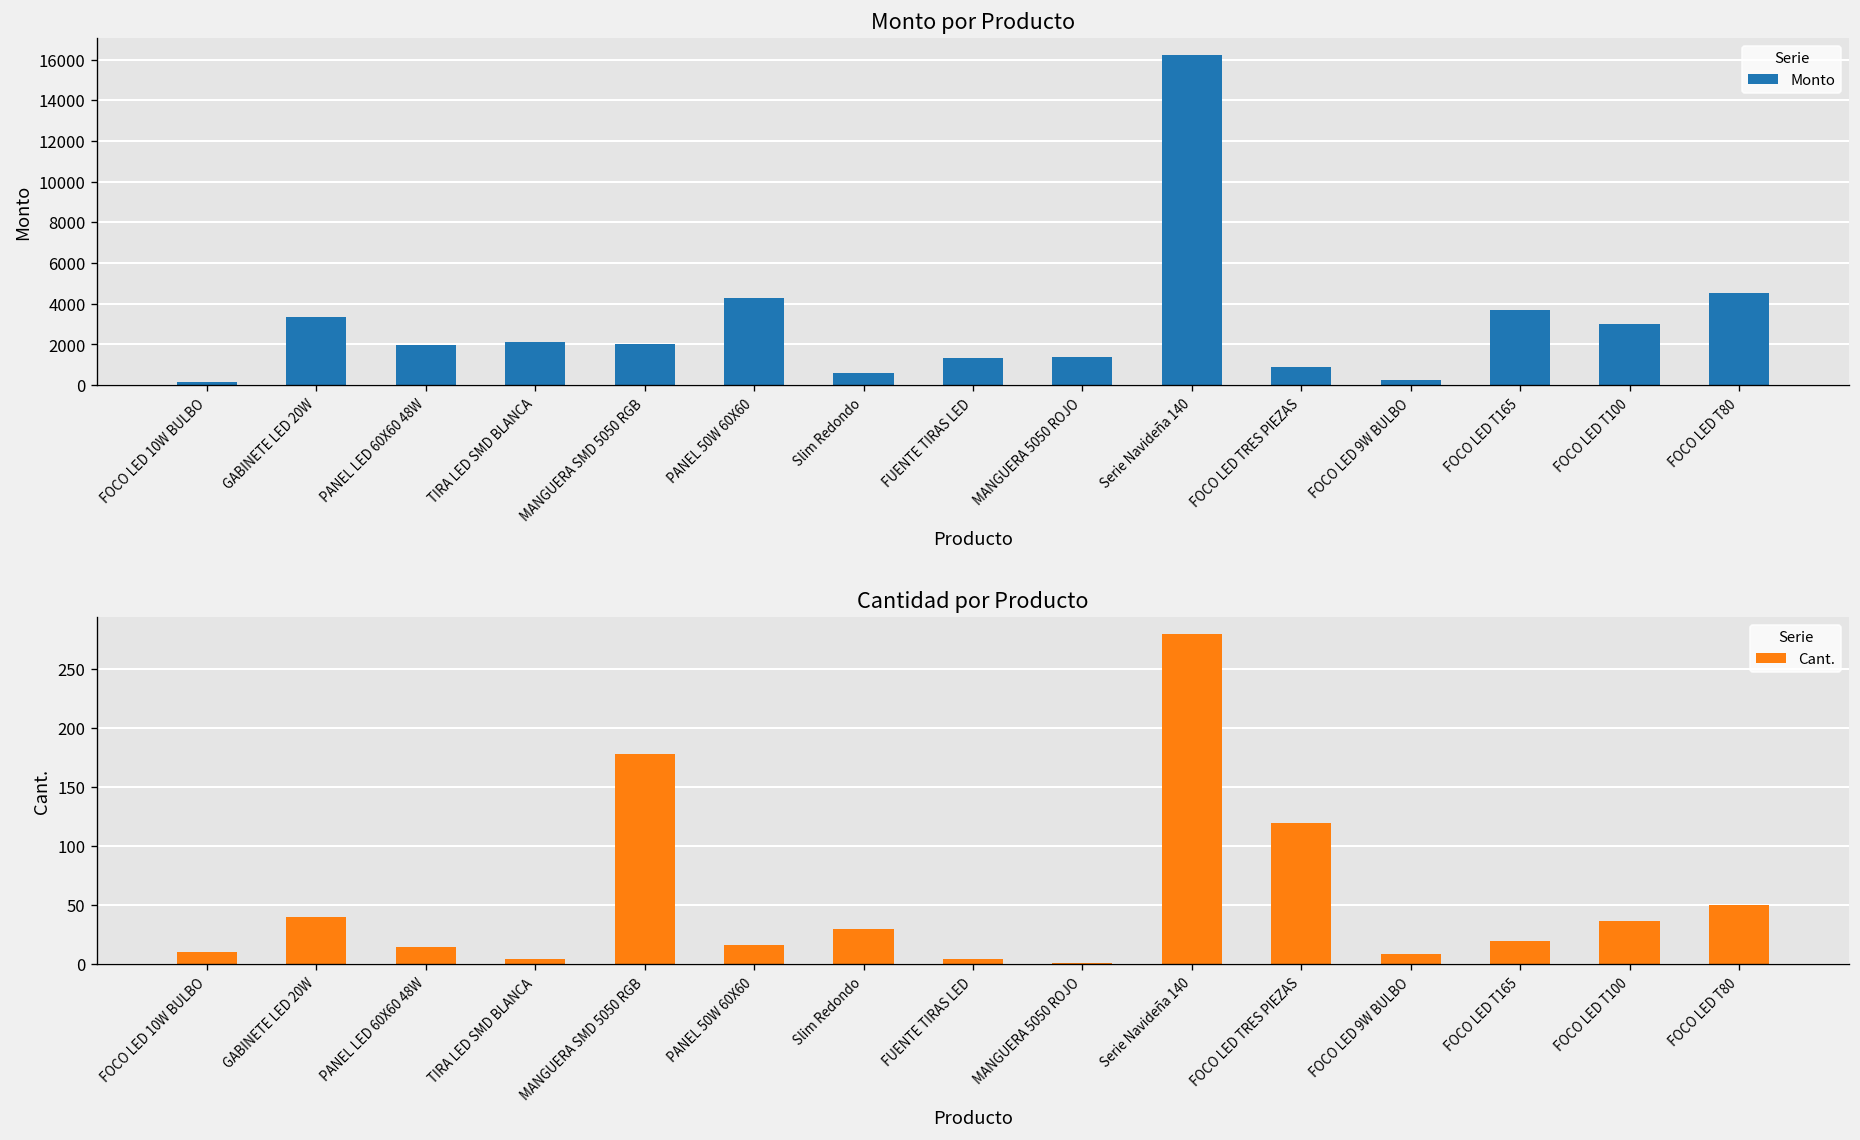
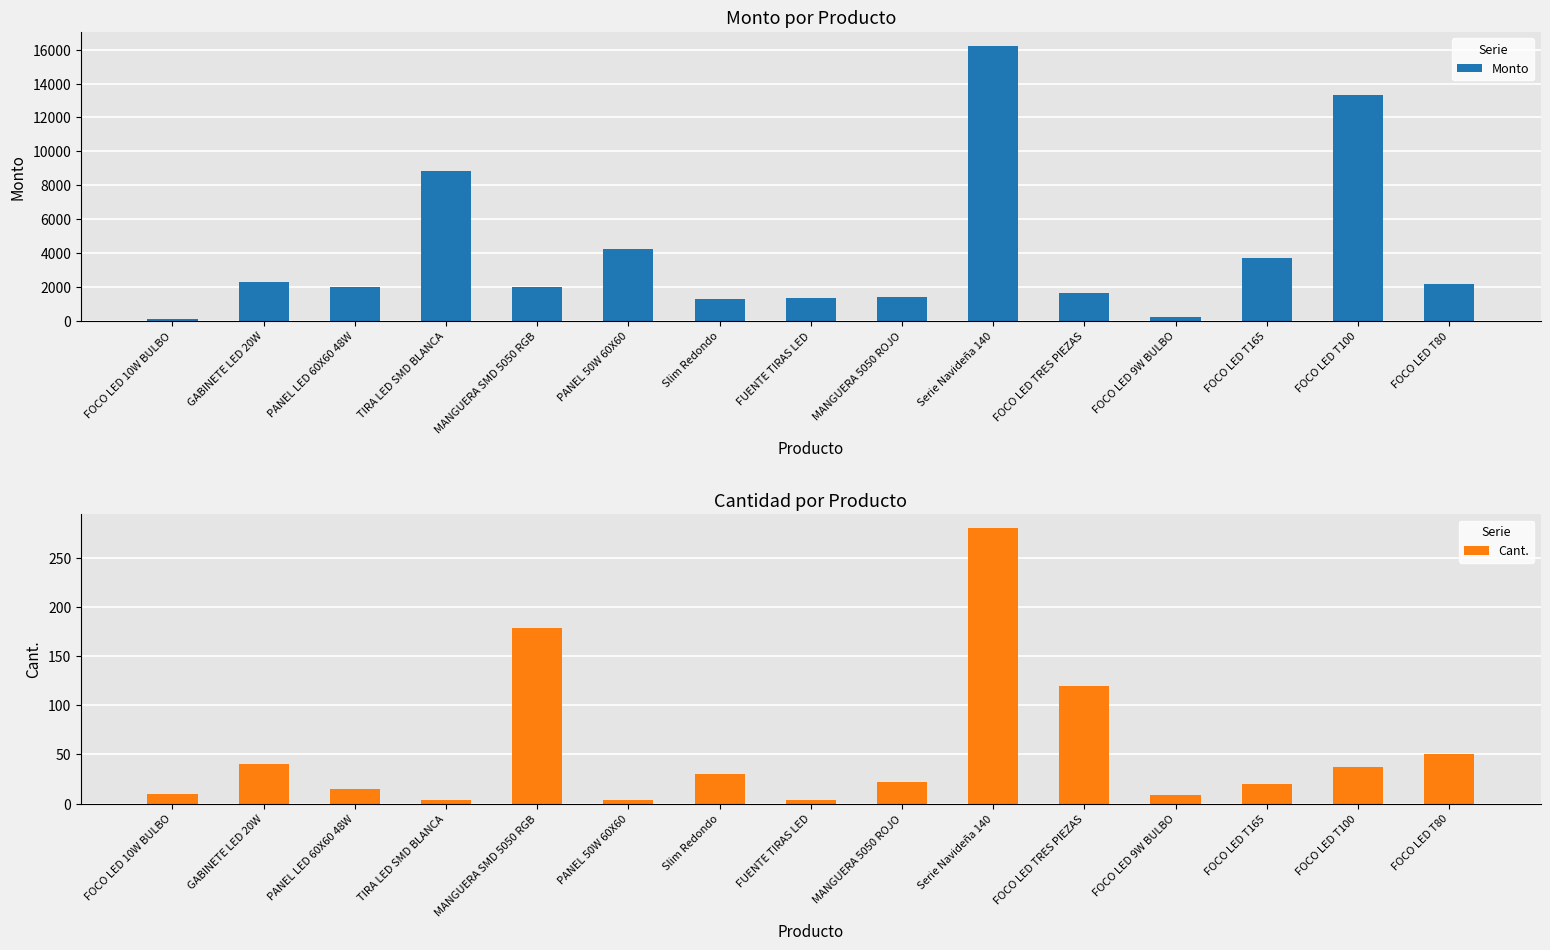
  {
    "Monto por Producto": {
-     "GABINETE LED 20W": 3400,
+     "GABINETE LED 20W": 2300,
      "PANEL LED 60X60 48W": 2000,
-     "TIRA LED SMD BLANCA": 2100,
+     "TIRA LED SMD BLANCA": 8800,
      "MANGUERA SMD 5050 RGB": 2000,
      "PANEL 50W 60X60": 4300,
-     "Slim Redondo": 600,
+     "Slim Redondo": 1300,
      "FUENTE TIRAS LED": 1400,
      "MANGUERA 5050 ROJO": 1400,
      "Serie Navideña 140": 16200,
-     "FOCO LED TRES PIEZAS": 900,
+     "FOCO LED TRES PIEZAS": 1700,
      "FOCO LED 9W BULBO": 300,
      "FOCO LED T165": 3700,
-     "FOCO LED T100": 3000,
-     "FOCO LED T80": 4500
+     "FOCO LED T100": 13300,
+     "FOCO LED T80": 2200
    },
    "Cantidad por Producto": {
      "FOCO LED 10W BULBO": 10,
      "GABINETE LED 20W": 40,
      "PANEL LED 60X60 48W": 20,
      "TIRA LED SMD BLANCA": 0,
      "MANGUERA SMD 5050 RGB": 180,
-     "PANEL 50W 60X60": 20,
+     "PANEL 50W 60X60": 0,
      "Slim Redondo": 30,
      "FUENTE TIRAS LED": 0,
-     "MANGUERA 5050 ROJO": 0,
+     "MANGUERA 5050 ROJO": 20,
      "Serie Navideña 140": 280,
      "FOCO LED TRES PIEZAS": 120,
      "FOCO LED 9W BULBO": 10,
      "FOCO LED T165": 20,
      "FOCO LED T100": 40,
      "FOCO LED T80": 50
    }
  }
